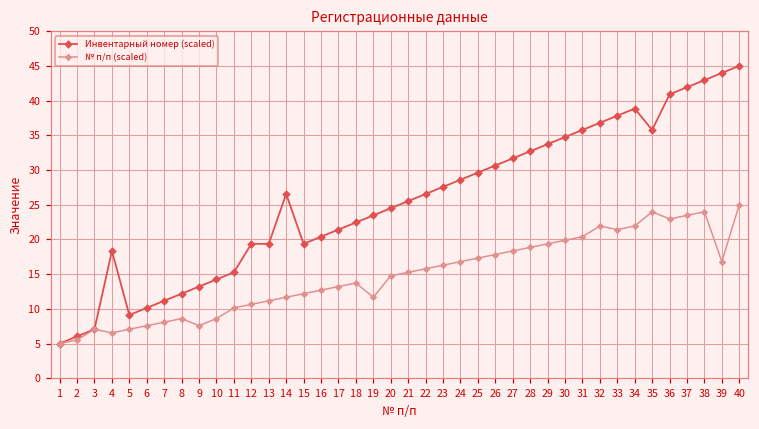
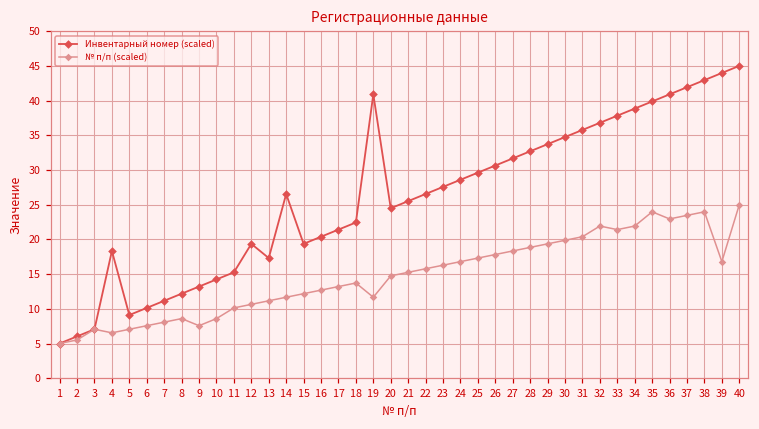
  {
    "Инвентарный номер (scaled)": {
      "2": 6,
      "4": 18,
      "5": 9,
      "6": 10,
      "7": 11,
      "8": 12,
      "9": 13,
      "10": 14,
      "11": 15,
      "12": 19,
-     "13": 19,
+     "13": 17,
      "14": 27,
      "15": 19,
      "16": 20,
      "17": 21,
      "18": 22,
-     "19": 23,
+     "19": 41,
      "20": 24,
      "21": 26,
      "22": 27,
      "23": 28,
      "24": 29,
      "25": 30,
      "26": 31,
      "27": 32,
      "28": 33,
      "29": 34,
      "30": 35,
      "31": 36,
      "32": 37,
      "33": 38,
      "34": 39,
-     "35": 36,
+     "35": 40,
      "36": 41,
      "37": 42,
      "38": 43,
      "39": 44,
      "40": 45
    },
    "№ п/п (scaled)": {
      "2": 6,
      "4": 7,
      "5": 7,
      "6": 8,
      "7": 8,
      "8": 9,
      "9": 8,
      "10": 9,
      "11": 10,
      "12": 11,
      "13": 11,
      "14": 12,
      "15": 12,
      "16": 13,
      "17": 13,
      "18": 14,
      "19": 12,
      "20": 15,
      "21": 15,
      "22": 16,
      "23": 16,
      "24": 17,
      "25": 17,
      "26": 18,
      "27": 18,
      "28": 19,
      "29": 19,
      "30": 20,
      "31": 20,
      "32": 22,
      "33": 21,
      "34": 22,
      "35": 24,
      "36": 23,
      "37": 23,
      "38": 24,
      "39": 17,
      "40": 25
    }
  }
